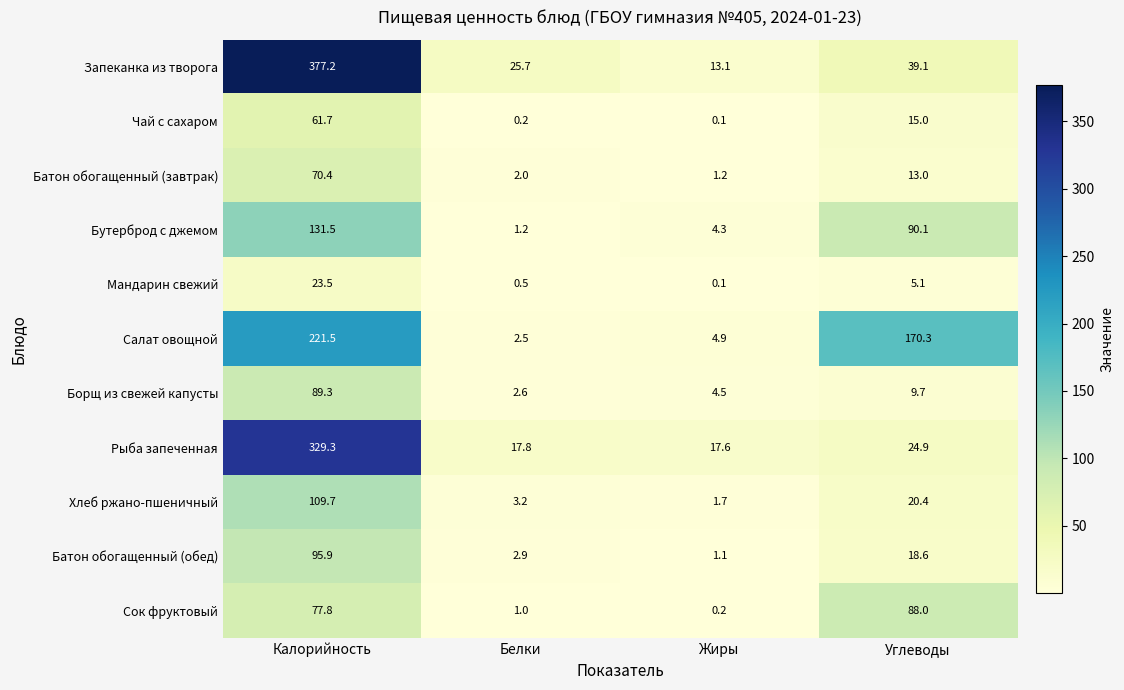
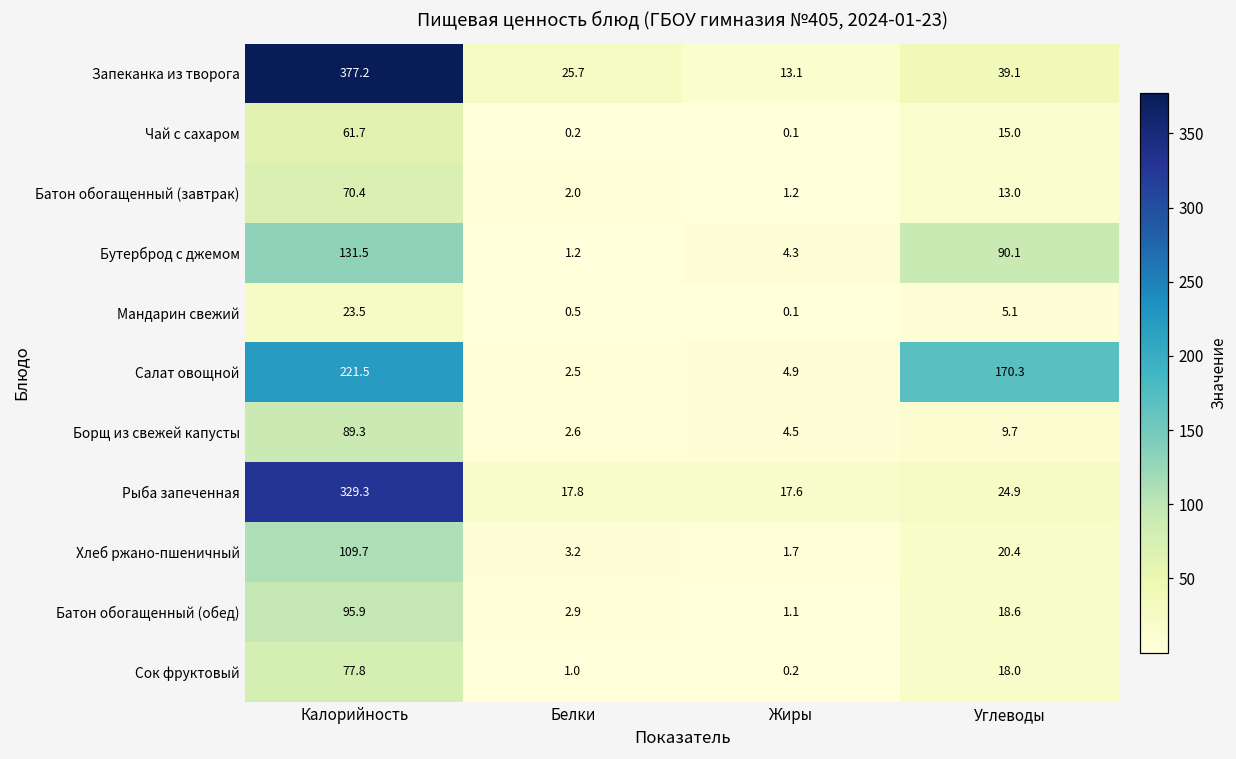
  {
    "Запеканка из творога": {
      "Калорийность": 377.2,
      "Белки": 25.7,
      "Жиры": 13.1,
      "Углеводы": 39.1
    },
    "Чай с сахаром": {
      "Калорийность": 61.7,
      "Белки": 0.2,
      "Жиры": 0.1,
      "Углеводы": 15.0
    },
    "Батон обогащенный (завтрак)": {
      "Калорийность": 70.4,
      "Белки": 2.0,
      "Жиры": 1.2,
      "Углеводы": 13.0
    },
    "Бутерброд с джемом": {
      "Калорийность": 131.5,
      "Белки": 1.2,
      "Жиры": 4.3,
      "Углеводы": 90.1
    },
    "Мандарин свежий": {
      "Калорийность": 23.5,
      "Белки": 0.5,
      "Жиры": 0.1,
      "Углеводы": 5.1
    },
    "Салат овощной": {
      "Калорийность": 221.5,
      "Белки": 2.5,
      "Жиры": 4.9,
      "Углеводы": 170.3
    },
    "Борщ из свежей капусты": {
      "Калорийность": 89.3,
      "Белки": 2.6,
      "Жиры": 4.5,
      "Углеводы": 9.7
    },
    "Рыба запеченная": {
      "Калорийность": 329.3,
      "Белки": 17.8,
      "Жиры": 17.6,
      "Углеводы": 24.9
    },
    "Хлеб ржано-пшеничный": {
      "Калорийность": 109.7,
      "Белки": 3.2,
      "Жиры": 1.7,
      "Углеводы": 20.4
    },
    "Батон обогащенный (обед)": {
      "Калорийность": 95.9,
      "Белки": 2.9,
      "Жиры": 1.1,
      "Углеводы": 18.6
    },
    "Сок фруктовый": {
      "Калорийность": 77.8,
      "Белки": 1.0,
      "Жиры": 0.2,
-     "Углеводы": 88.0
+     "Углеводы": 18.0
    }
  }
